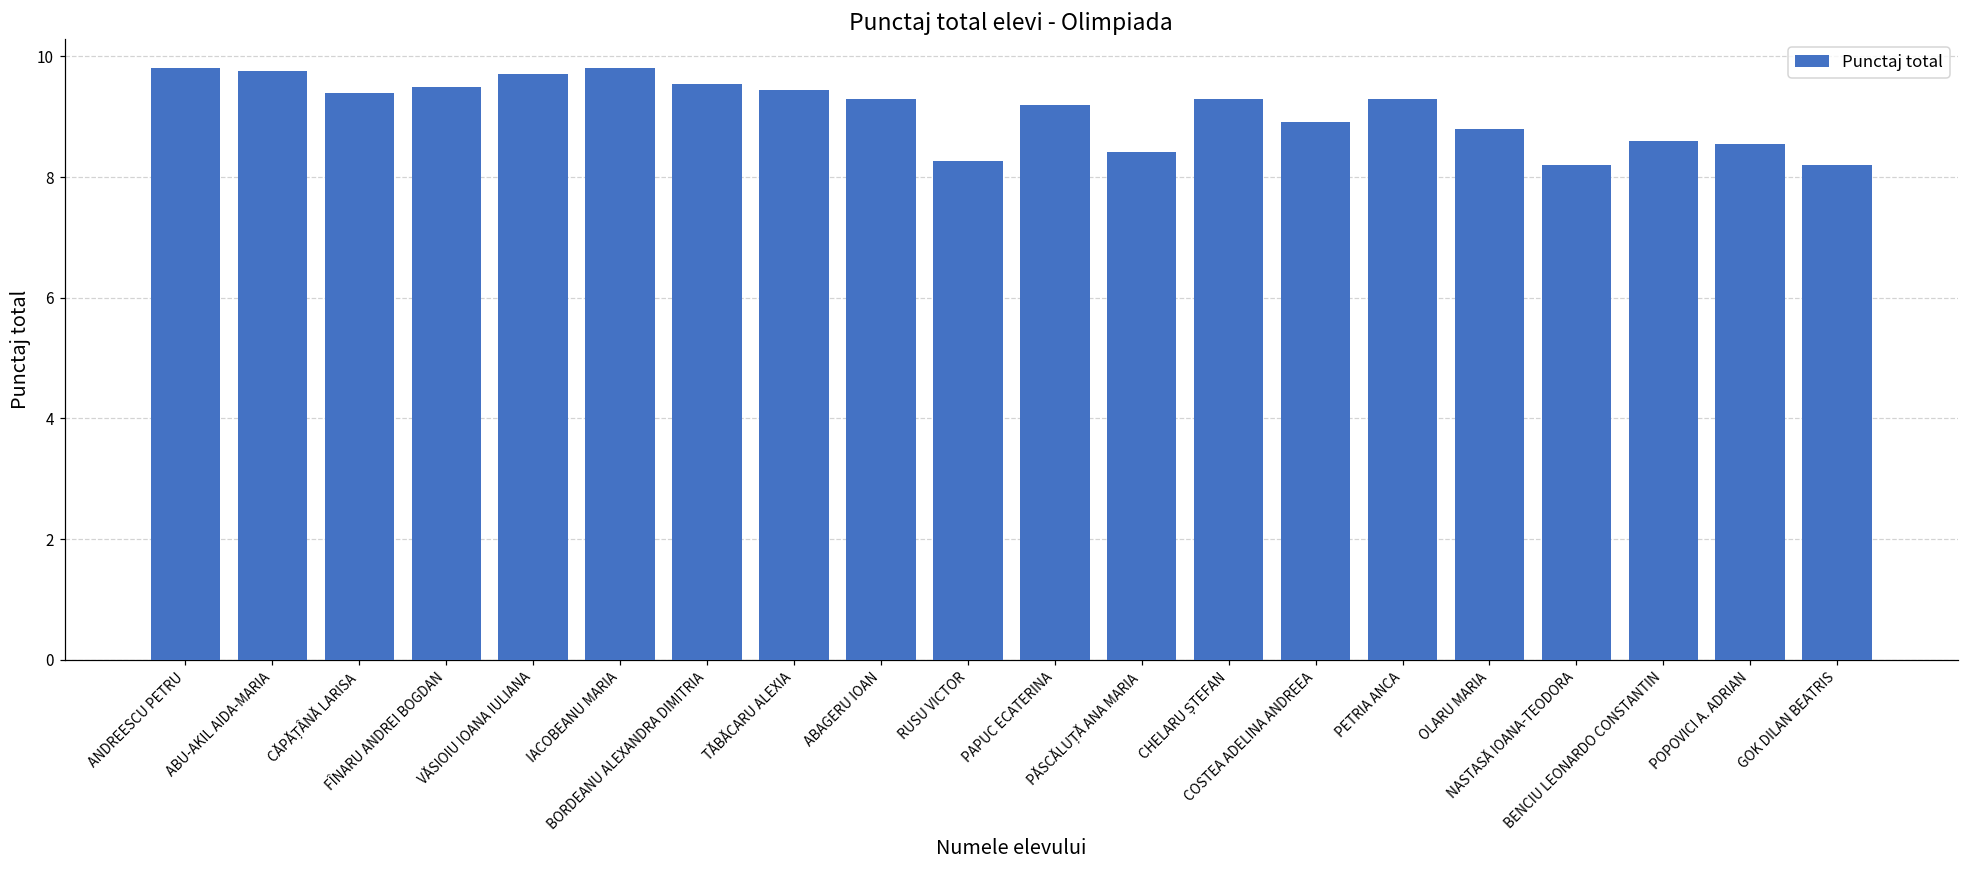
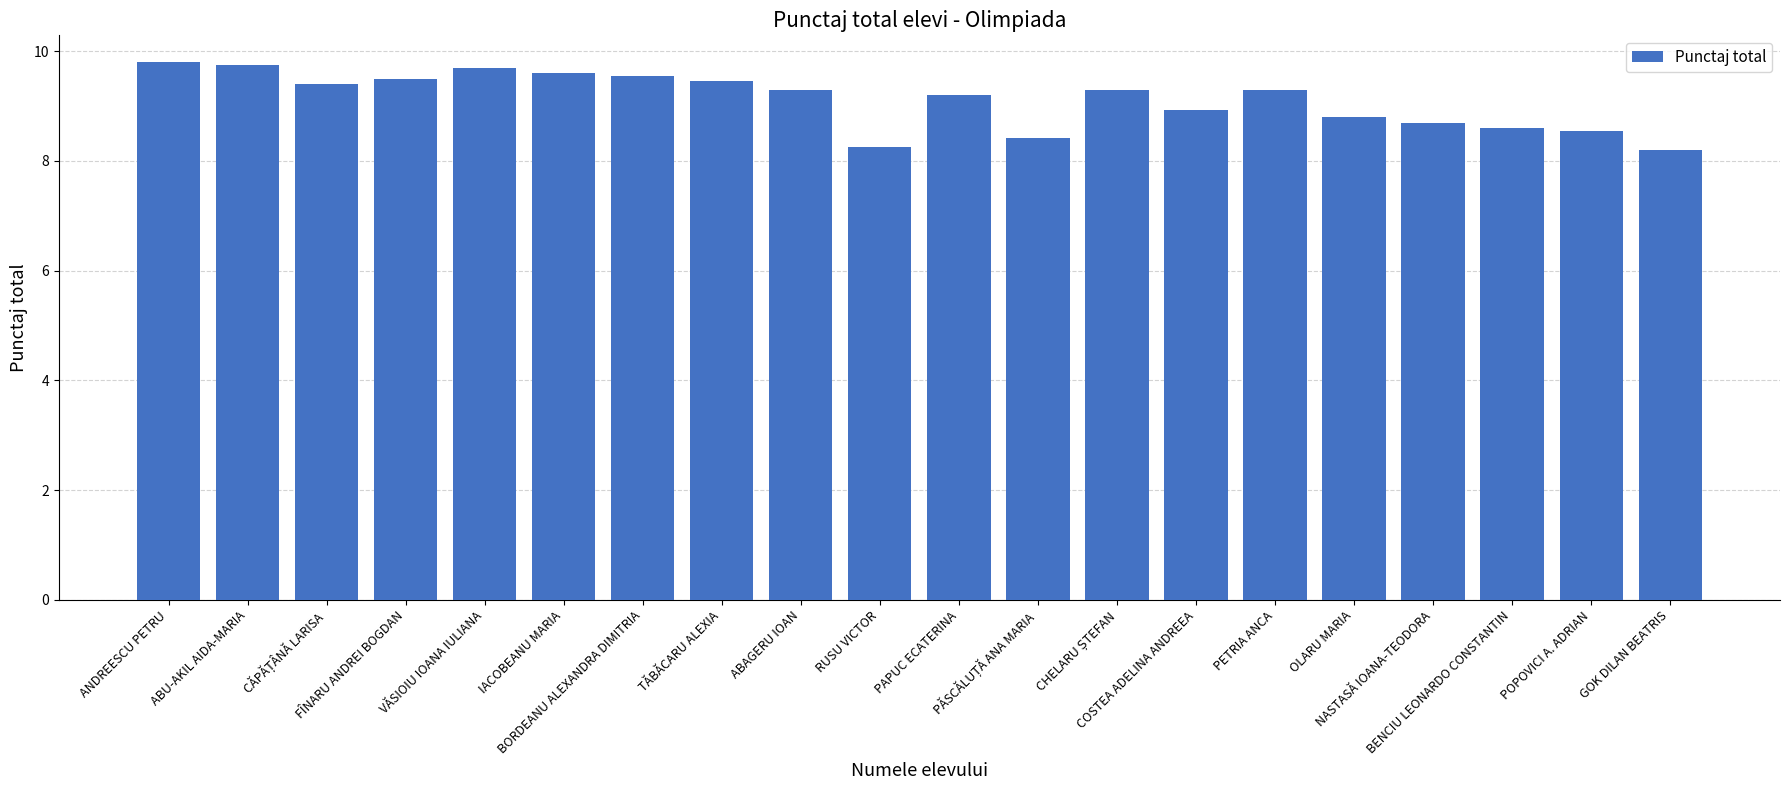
  {
    "ANDREESCU PETRU": 9.8,
    "ABU-AKIL AIDA-MARIA": 9.8,
    "CĂPĂȚÂNĂ LARISA": 9.4,
    "FÎNARU ANDREI BOGDAN": 9.5,
    "VĂSIOIU IOANA IULIANA": 9.7,
-   "IACOBEANU MARIA": 9.8,
+   "IACOBEANU MARIA": 9.6,
    "BORDEANU ALEXANDRA DIMITRIA": 9.6,
    "TĂBĂCARU ALEXIA": 9.5,
    "ABAGERU IOAN": 9.3,
    "RUSU VICTOR": 8.3,
    "PAPUC ECATERINA": 9.2,
    "PĂSCĂLUȚĂ ANA MARIA": 8.4,
    "CHELARU ȘTEFAN": 9.3,
    "COSTEA ADELINA ANDREEA": 8.9,
    "PETRIA ANCA": 9.3,
    "OLARU MARIA": 8.8,
-   "NASTASĂ IOANA-TEODORA": 8.2,
+   "NASTASĂ IOANA-TEODORA": 8.7,
    "BENCIU LEONARDO CONSTANTIN": 8.6,
    "POPOVICI A. ADRIAN": 8.6,
    "GOK DILAN BEATRIS": 8.2
  }
